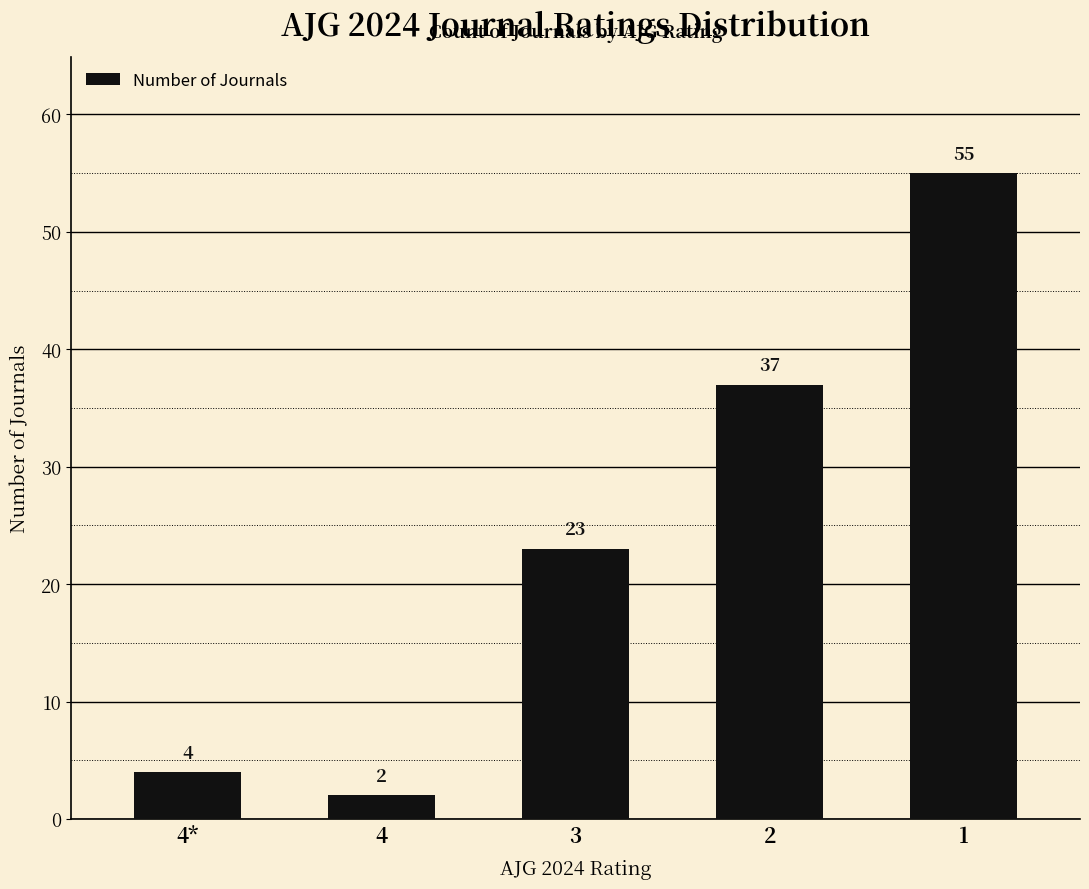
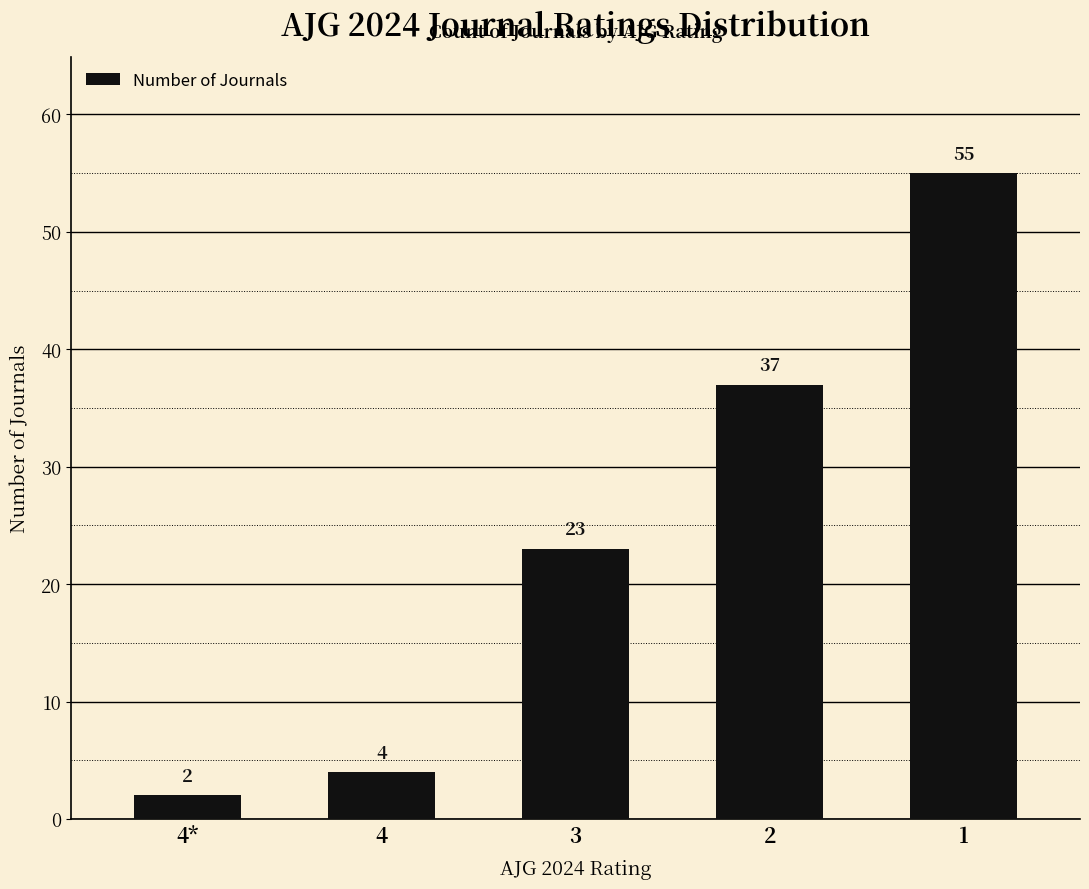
  {
-   "4*": 4,
-   "4": 2,
+   "4*": 2,
+   "4": 4,
    "3": 23,
    "2": 37,
    "1": 55
  }
